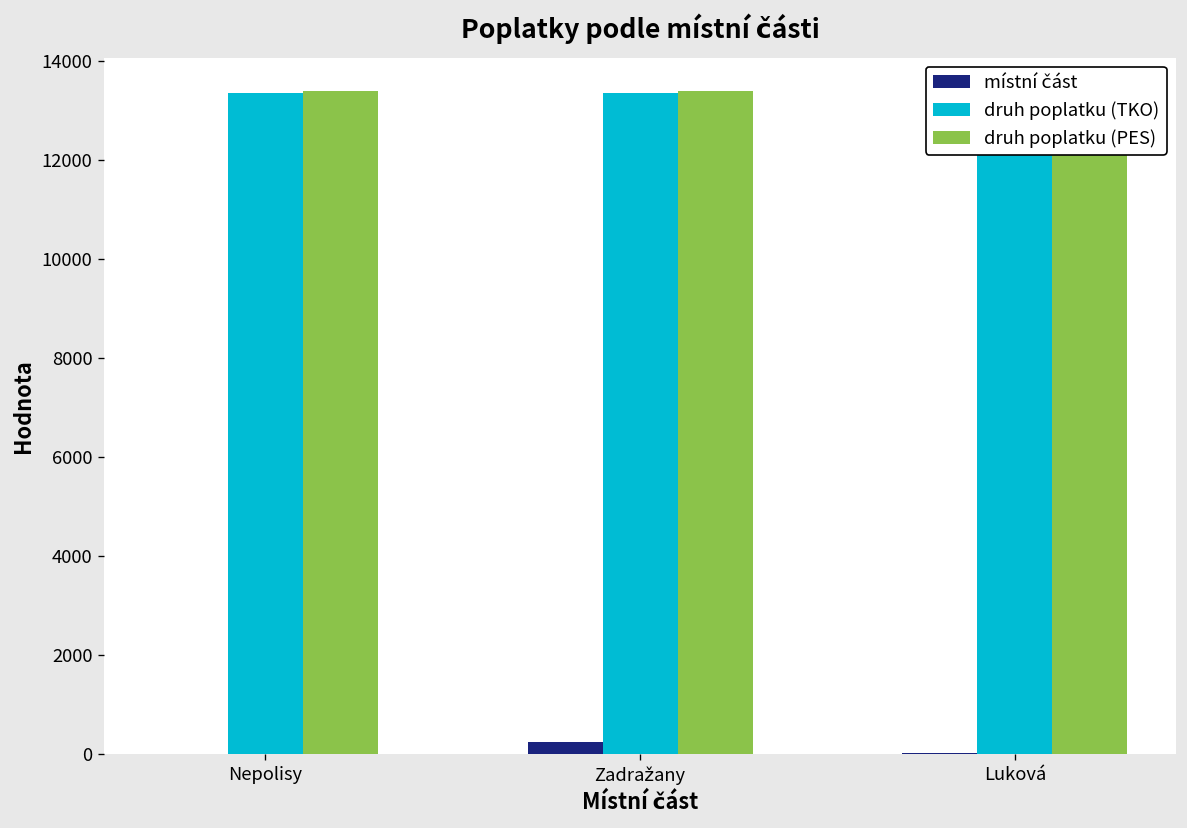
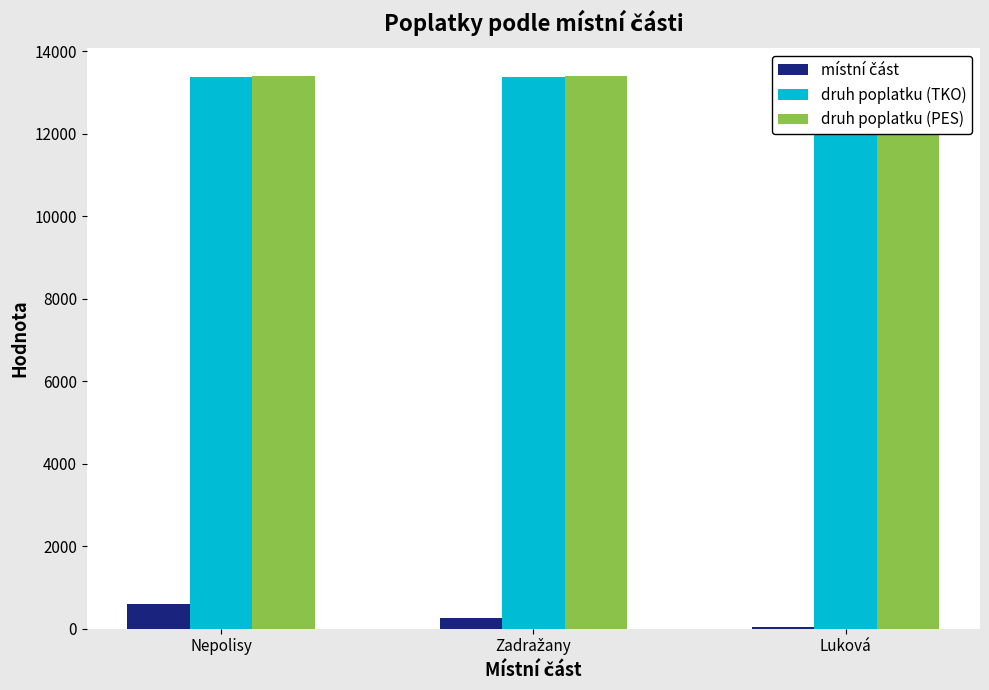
  {
    "místní část": {
-     "Nepolisy": 0,
+     "Nepolisy": 600,
      "Zadražany": 300
    },
    "druh poplatku (TKO)": {
      "Nepolisy": 13400,
      "Zadražany": 13400
    },
    "druh poplatku (PES)": {
      "Nepolisy": 13400,
      "Zadražany": 13400
    }
  }
